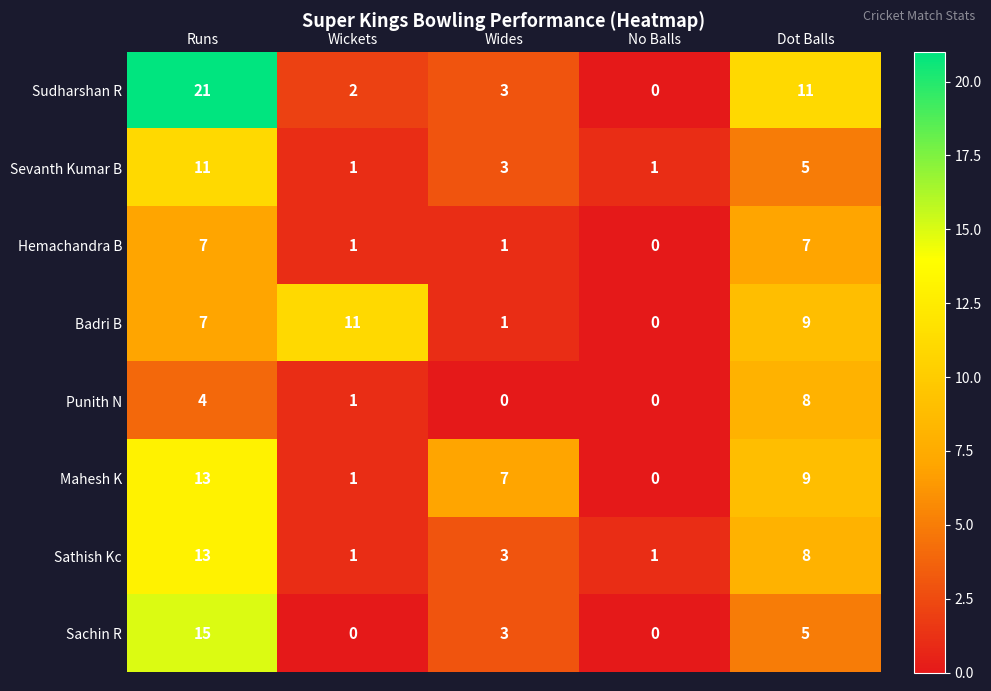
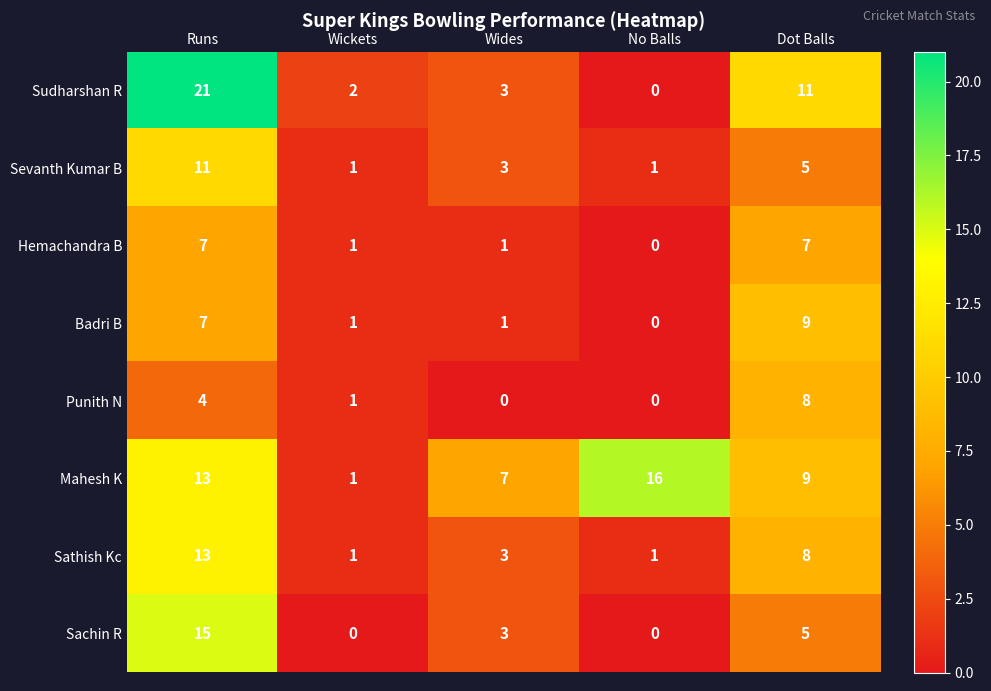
  {
    "Sudharshan R": {
      "Runs": 21,
      "Wickets": 2,
      "Wides": 3,
      "No Balls": 0,
      "Dot Balls": 11
    },
    "Sevanth Kumar B": {
      "Runs": 11,
      "Wickets": 1,
      "Wides": 3,
      "No Balls": 1,
      "Dot Balls": 5
    },
    "Hemachandra B": {
      "Runs": 7,
      "Wickets": 1,
      "Wides": 1,
      "No Balls": 0,
      "Dot Balls": 7
    },
    "Badri B": {
      "Runs": 7,
-     "Wickets": 11,
+     "Wickets": 1,
      "Wides": 1,
      "No Balls": 0,
      "Dot Balls": 9
    },
    "Punith N": {
      "Runs": 4,
      "Wickets": 1,
      "Wides": 0,
      "No Balls": 0,
      "Dot Balls": 8
    },
    "Mahesh K": {
      "Runs": 13,
      "Wickets": 1,
      "Wides": 7,
-     "No Balls": 0,
+     "No Balls": 16,
      "Dot Balls": 9
    },
    "Sathish Kc": {
      "Runs": 13,
      "Wickets": 1,
      "Wides": 3,
      "No Balls": 1,
      "Dot Balls": 8
    },
    "Sachin R": {
      "Runs": 15,
      "Wickets": 0,
      "Wides": 3,
      "No Balls": 0,
      "Dot Balls": 5
    }
  }
